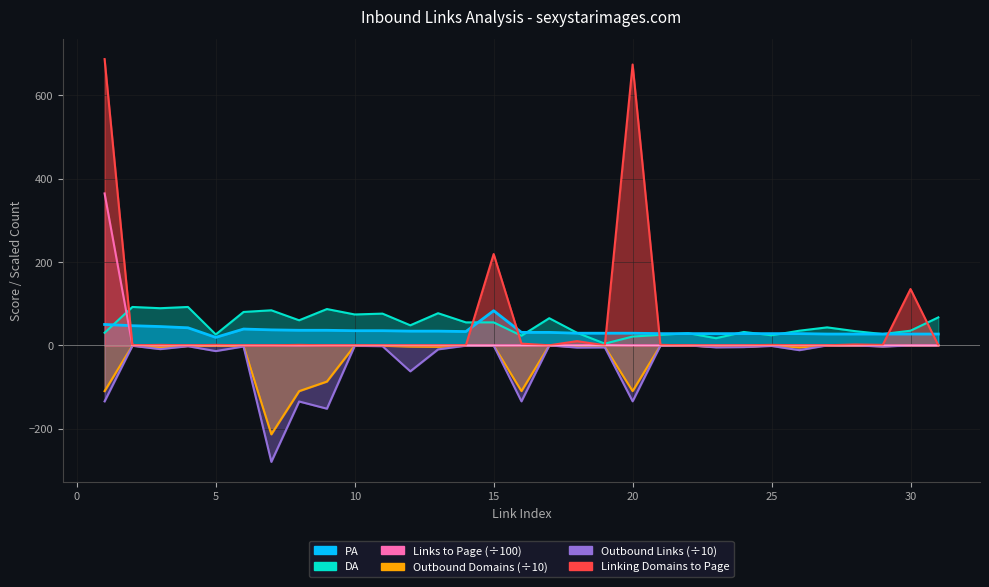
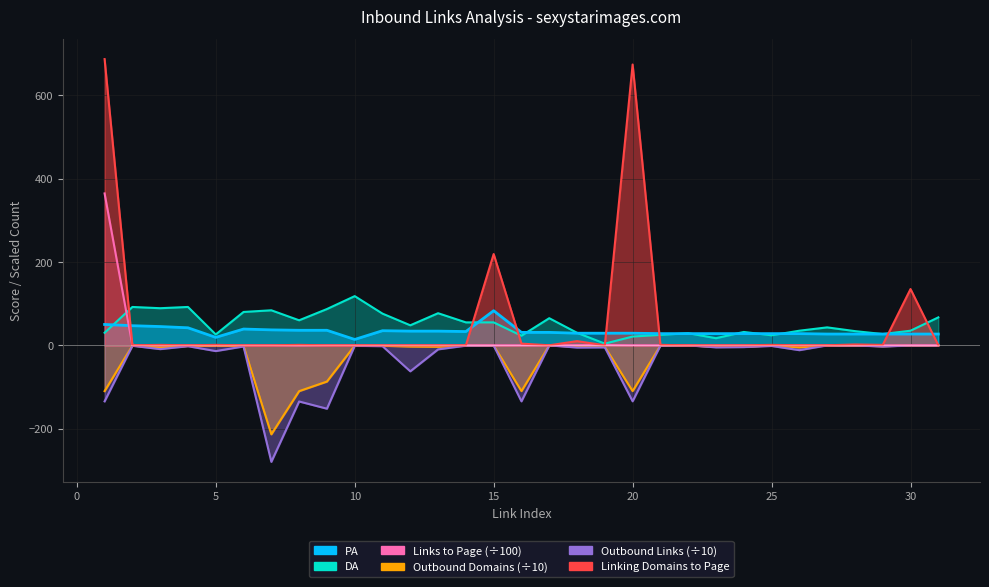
  {
    "DA": {
      "5": 30,
-     "10": 70,
+     "10": 120,
      "15": 60,
      "20": 20,
      "30": 40
    },
    "PA": {
      "5": 20,
-     "10": 40,
+     "10": 10,
      "15": 80,
      "20": 30,
      "30": 30
    },
    "Linking Domains to Page": {
      "15": 220,
      "20": 670,
      "30": 140
    }
  }
